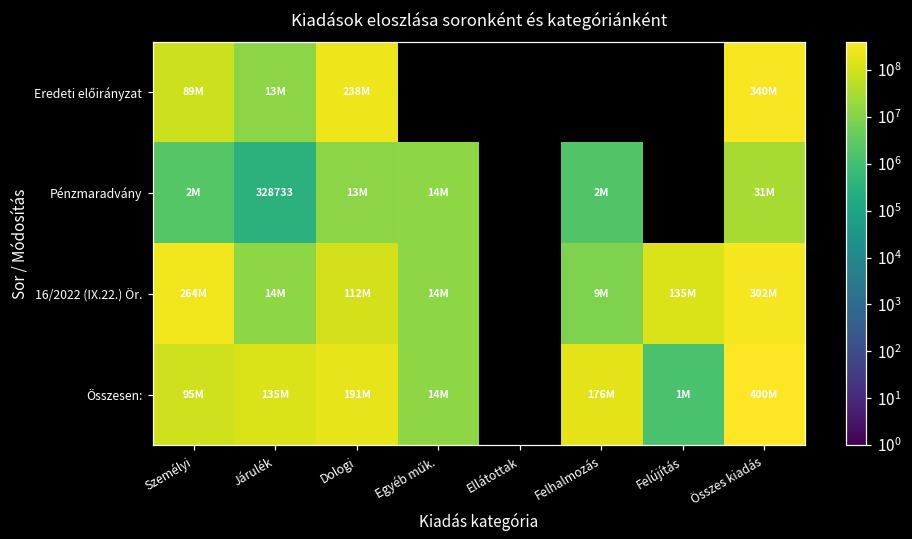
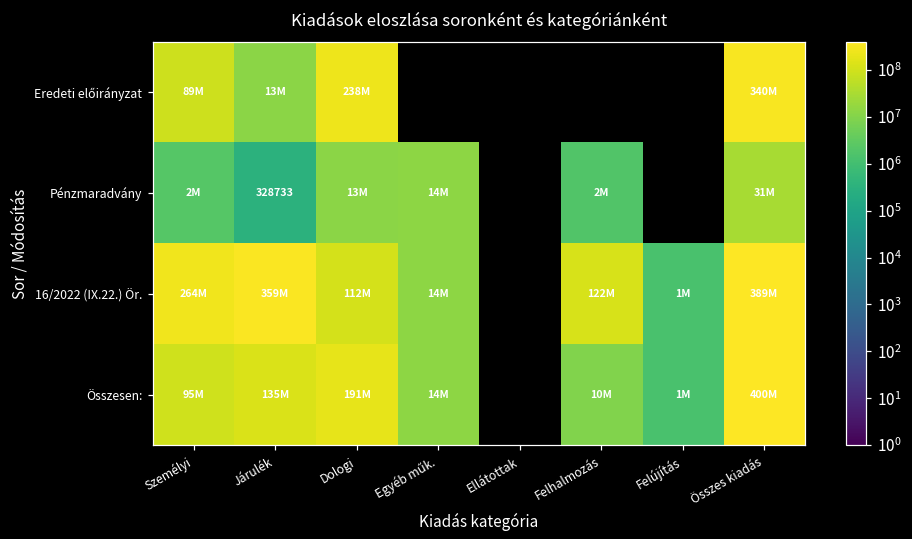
  {
    "Eredeti előirányzat": {
      "Személyi": "89M",
      "Járulék": "13M",
      "Dologi": "238M",
      "Összes kiadás": "340M"
    },
    "Pénzmaradvány": {
      "Személyi": "2M",
      "Járulék": "328733",
      "Dologi": "13M",
      "Egyéb műk.": "14M",
      "Felhalmozás": "2M",
      "Összes kiadás": "31M"
    },
    "16/2022 (IX.22.) Ör.": {
      "Személyi": "264M",
-     "Járulék": "14M",
+     "Járulék": "359M",
      "Dologi": "112M",
      "Egyéb műk.": "14M",
-     "Felhalmozás": "9M",
-     "Felújítás": "135M",
-     "Összes kiadás": "302M"
+     "Felhalmozás": "122M",
+     "Felújítás": "1M",
+     "Összes kiadás": "389M"
    },
    "Összesen:": {
      "Személyi": "95M",
      "Járulék": "135M",
      "Dologi": "191M",
      "Egyéb műk.": "14M",
-     "Felhalmozás": "176M",
+     "Felhalmozás": "10M",
      "Felújítás": "1M",
      "Összes kiadás": "400M"
    }
  }
